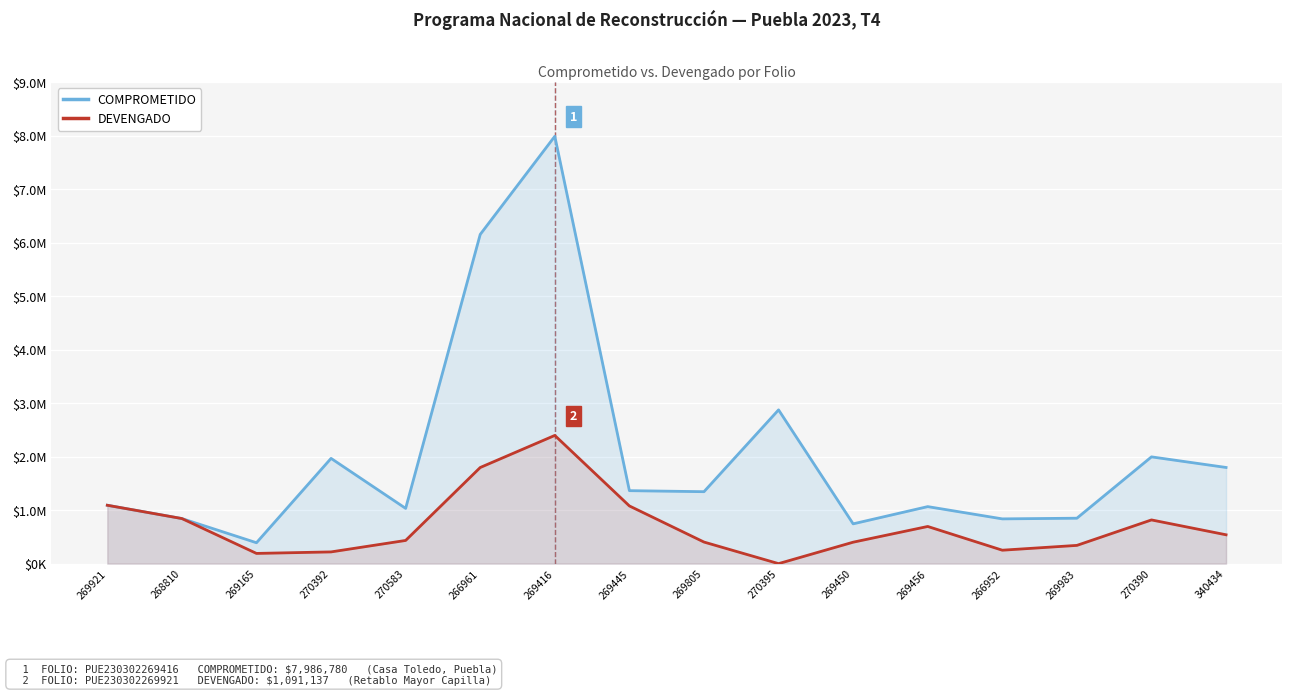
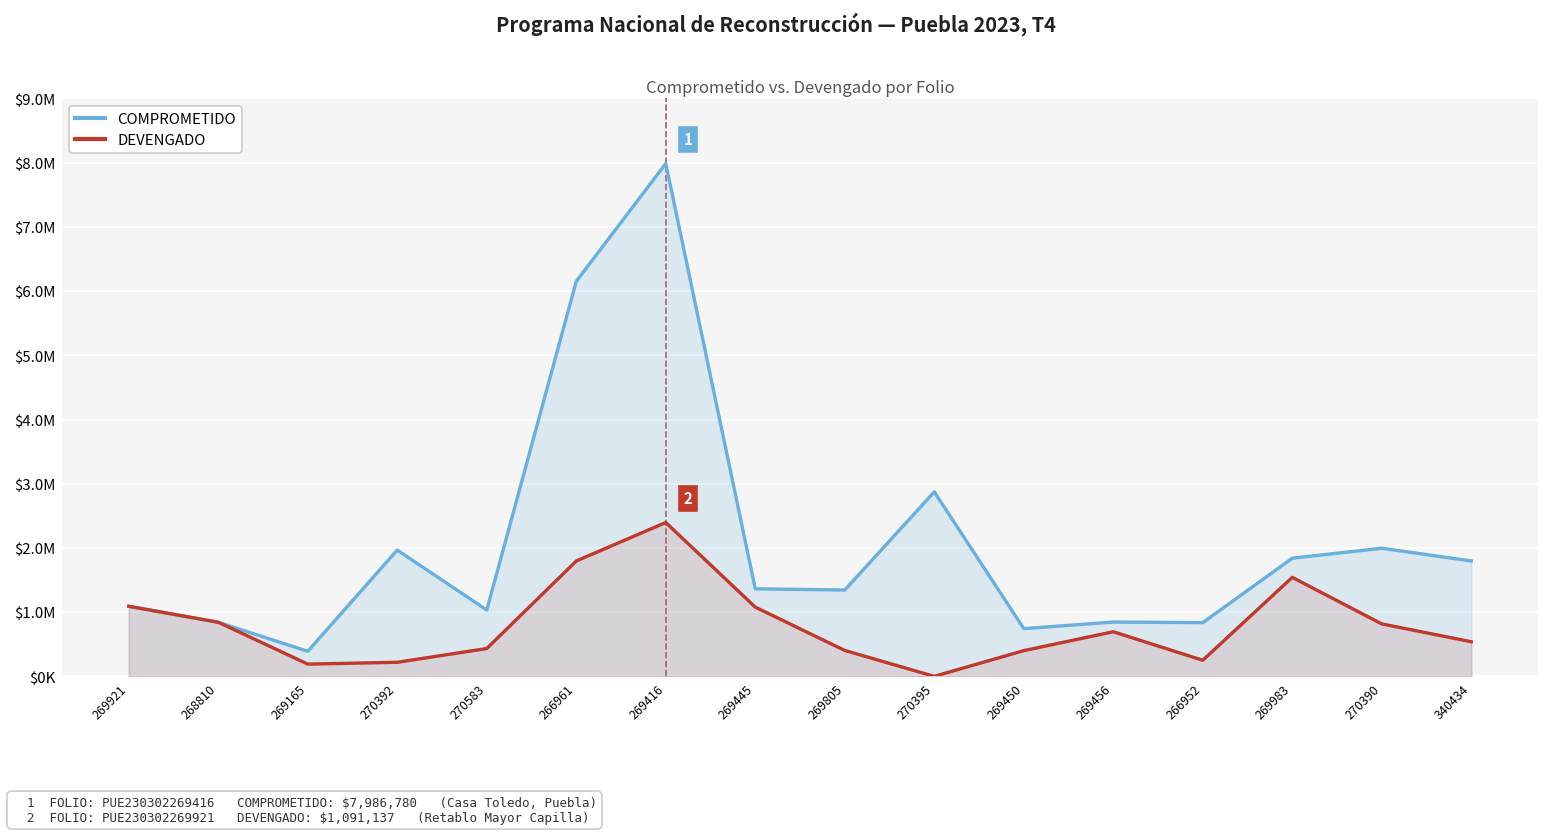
  {
    "COMPROMETIDO": {
      "269165": "$400000",
      "270392": "$2000000",
      "270583": "$1000000",
      "266961": "$6200000",
      "269445": "$1400000",
      "269805": "$1300000",
      "270395": "$2900000",
      "269450": "$700000",
-     "269456": "$1100000",
+     "269456": "$800000",
      "266952": "$800000",
-     "269983": "$800000",
+     "269983": "$1800000",
      "270390": "$2000000",
      "340434": "$1800000"
    },
    "DEVENGADO": {
      "269165": "$200000",
      "270392": "$200000",
      "270583": "$400000",
      "266961": "$1800000",
      "269445": "$1100000",
      "269805": "$400000",
      "270395": "$0",
      "269450": "$400000",
      "269456": "$700000",
      "266952": "$300000",
-     "269983": "$300000",
+     "269983": "$1500000",
      "270390": "$800000",
      "340434": "$500000"
    }
  }
